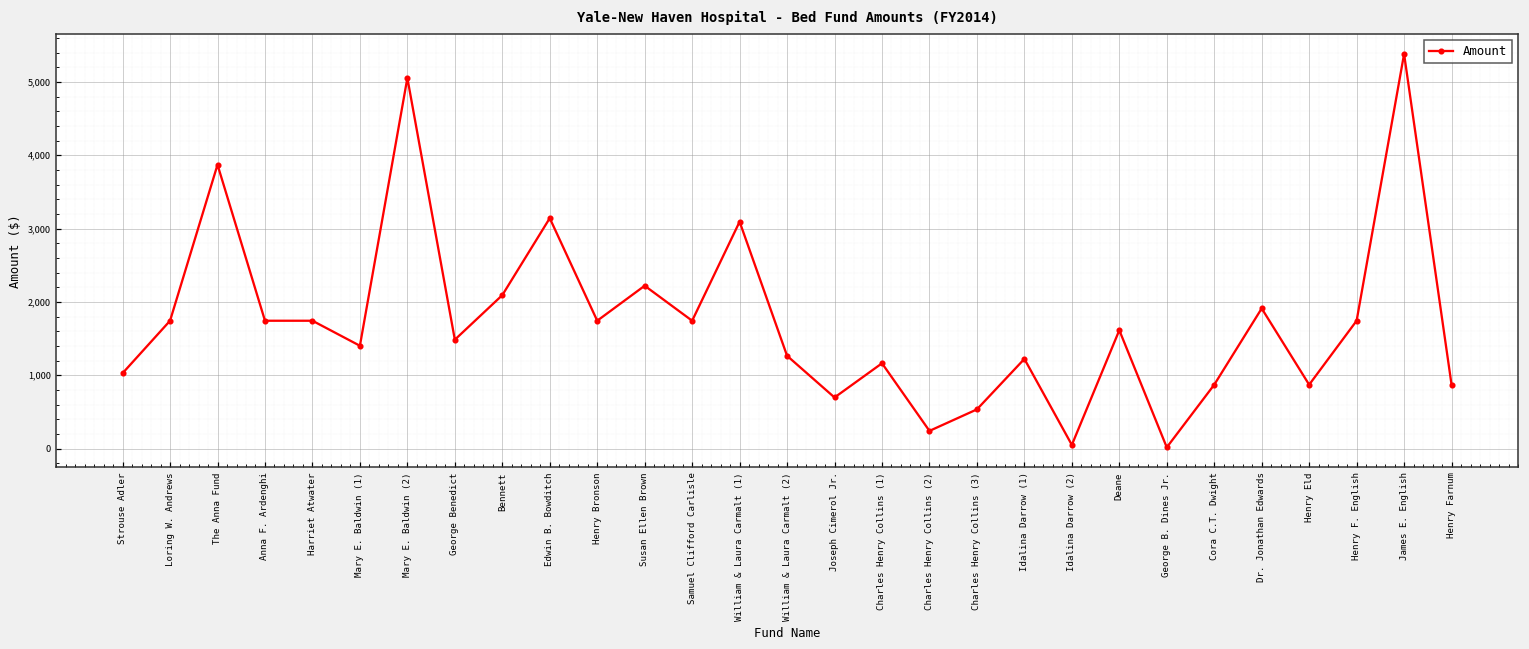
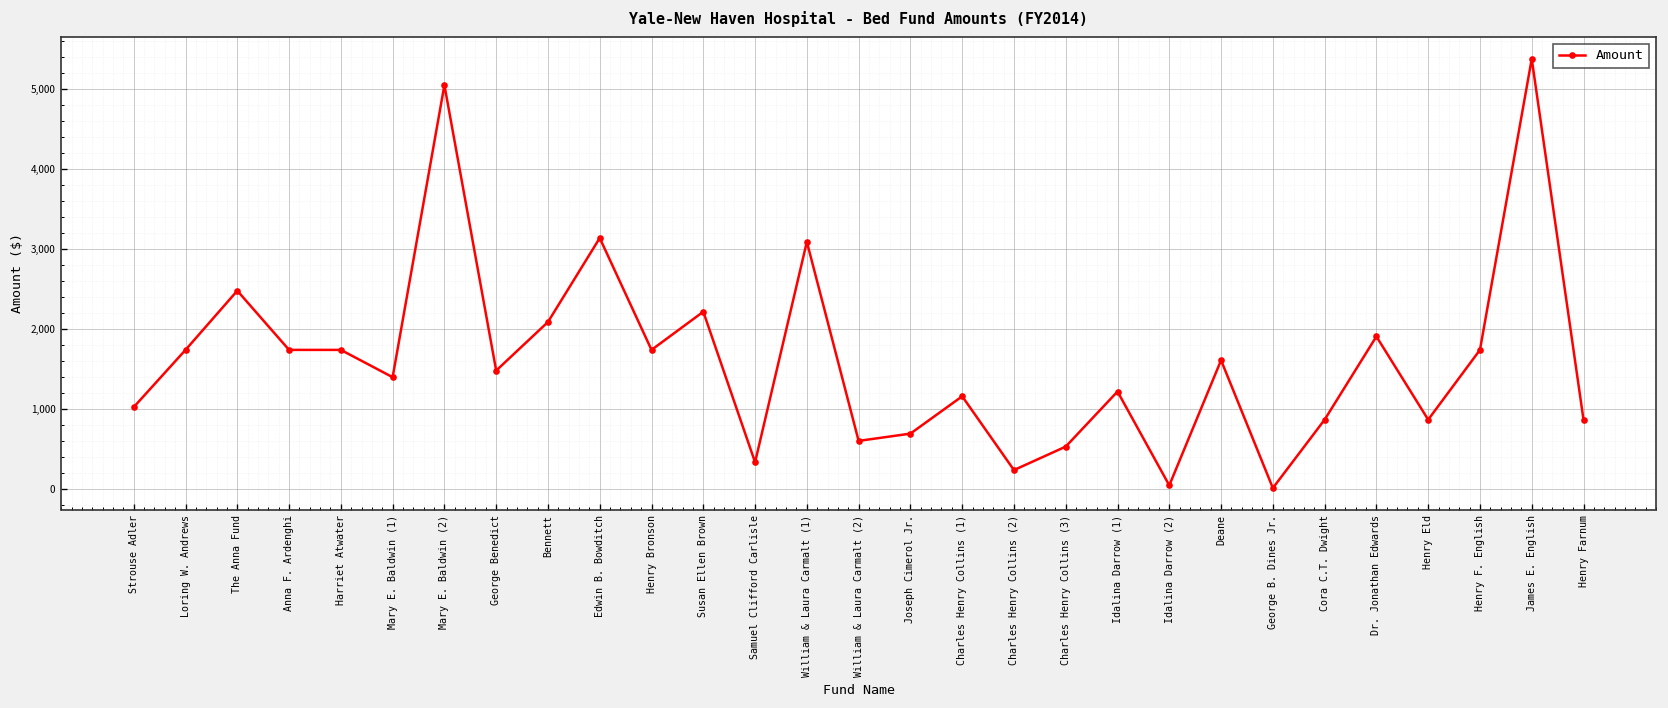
  {
    "Strouse Adler": "1,000",
    "Loring W. Andrews": "1,700",
-   "The Anna Fund": "3,900",
+   "The Anna Fund": "2,500",
    "Anna F. Ardenghi": "1,700",
    "Harriet Atwater": "1,700",
    "Mary E. Baldwin (1)": "1,400",
    "Mary E. Baldwin (2)": "5,100",
    "George Benedict": "1,500",
    "Bennett": "2,100",
    "Edwin B. Bowditch": "3,100",
    "Henry Bronson": "1,700",
    "Susan Ellen Brown": "2,200",
-   "Samuel Clifford Carlisle": "1,700",
+   "Samuel Clifford Carlisle": "300",
    "William & Laura Carmalt (1)": "3,100",
-   "William & Laura Carmalt (2)": "1,300",
+   "William & Laura Carmalt (2)": "600",
    "Joseph Cimerol Jr.": "700",
    "Charles Henry Collins (1)": "1,200",
    "Charles Henry Collins (2)": "200",
    "Charles Henry Collins (3)": "500",
    "Idalina Darrow (1)": "1,200",
    "Idalina Darrow (2)": "100",
    "Deane": "1,600",
    "George B. Dines Jr.": "0",
    "Cora C.T. Dwight": "900",
    "Dr. Jonathan Edwards": "1,900",
    "Henry Eld": "900",
    "Henry F. English": "1,700",
    "James E. English": "5,400",
    "Henry Farnum": "900"
  }
